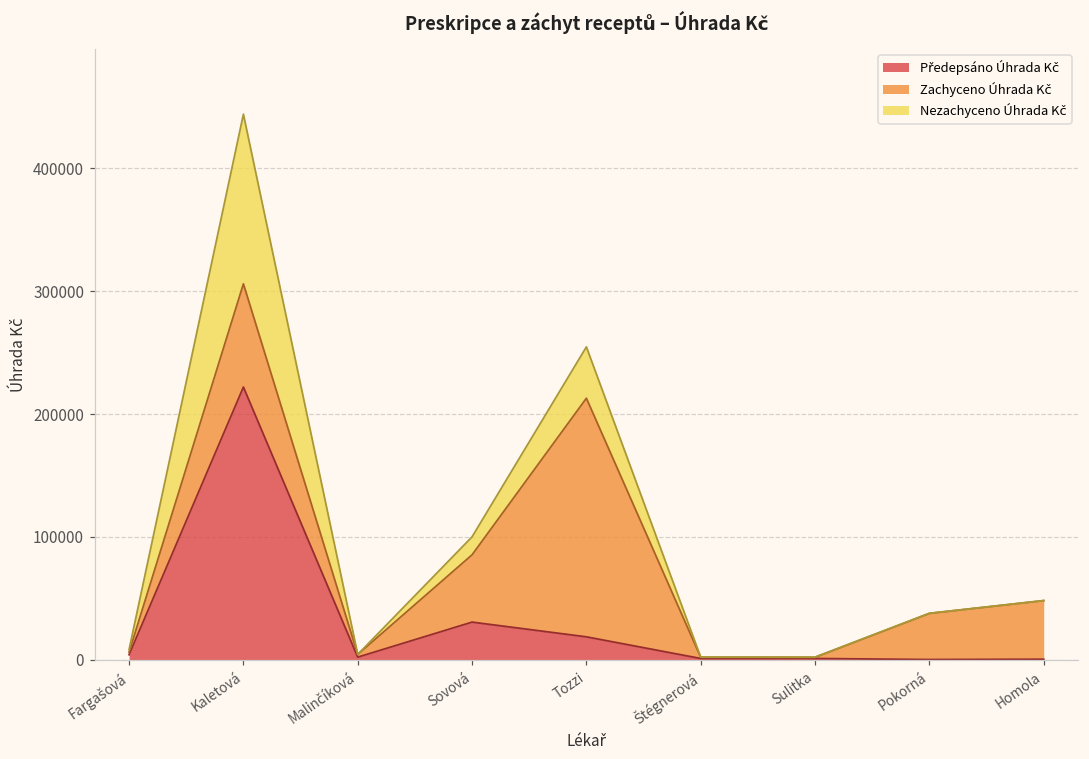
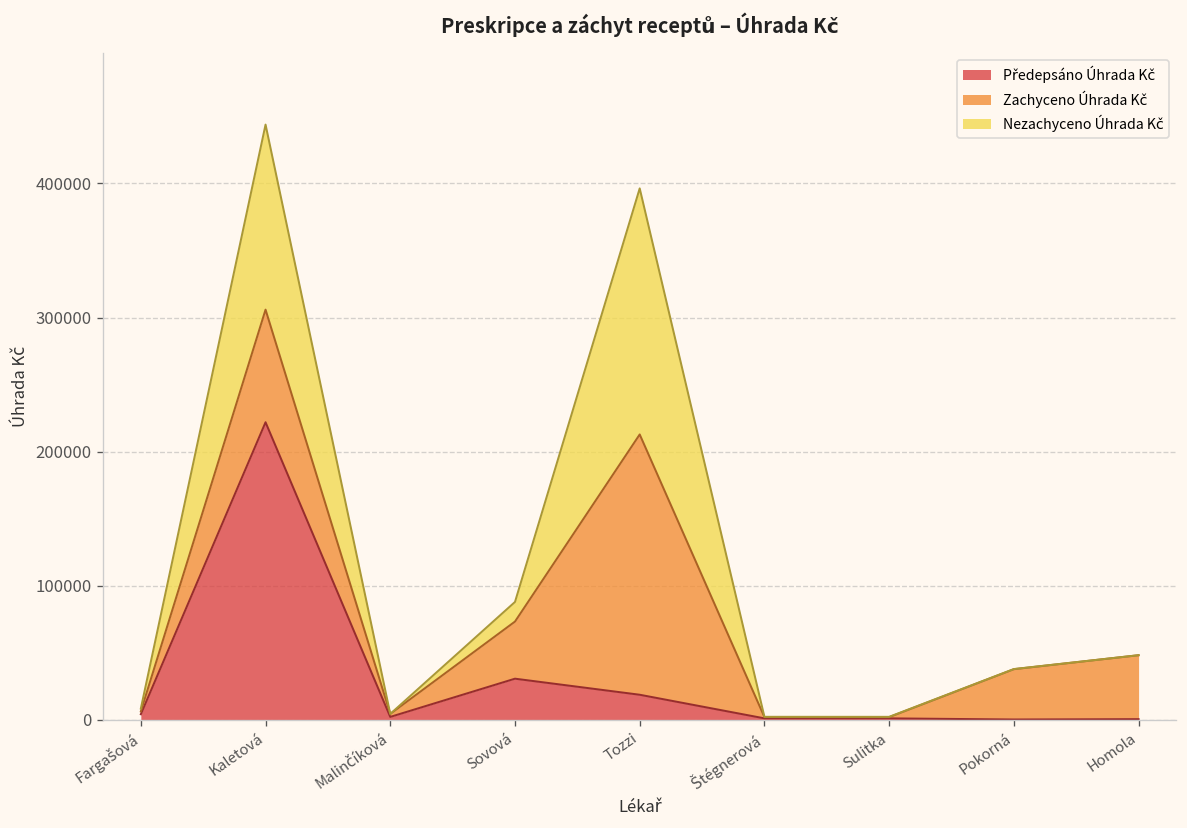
  {
    "Předepsáno Úhrada Kč": {
      "Kaletová": 222000,
      "Sovová": 31000,
      "Tozzi": 19000,
      "Pokorná": 0,
      "Homola": 1000
    },
    "Zachyceno Úhrada Kč": {
      "Kaletová": 84000,
-     "Sovová": 55000,
+     "Sovová": 43000,
      "Tozzi": 194000
    },
    "Nezachyceno Úhrada Kč": {
      "Kaletová": 138000,
      "Sovová": 15000,
-     "Tozzi": 42000
+     "Tozzi": 183000
    }
  }
